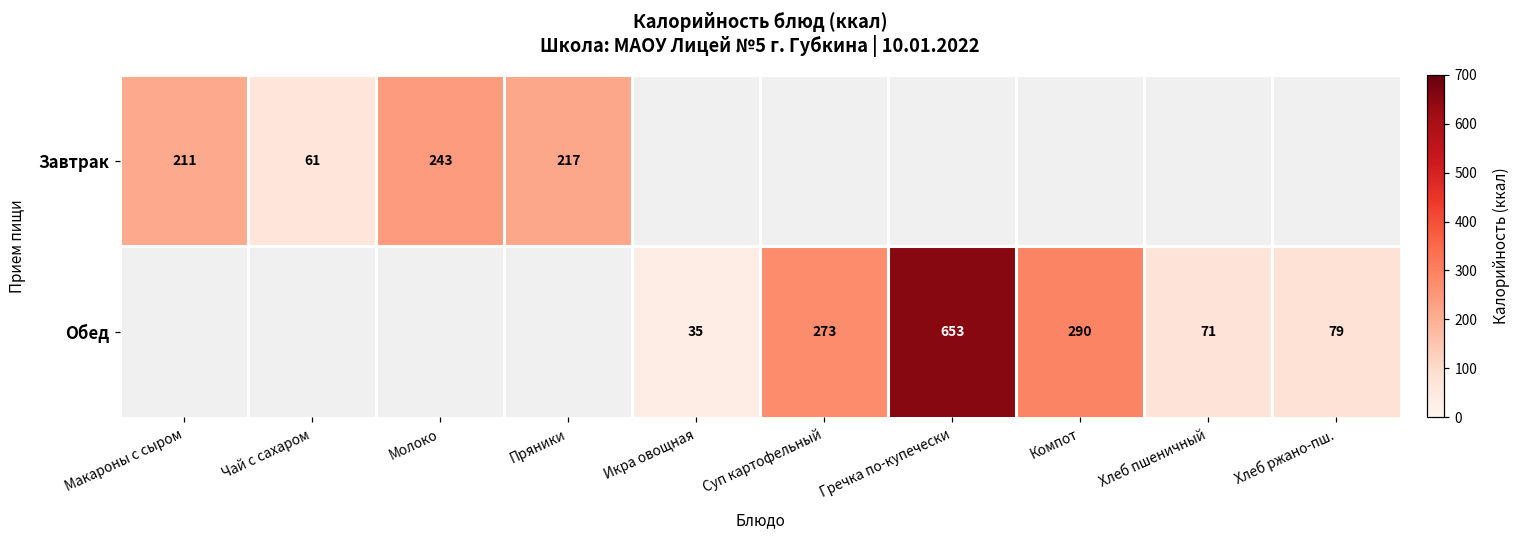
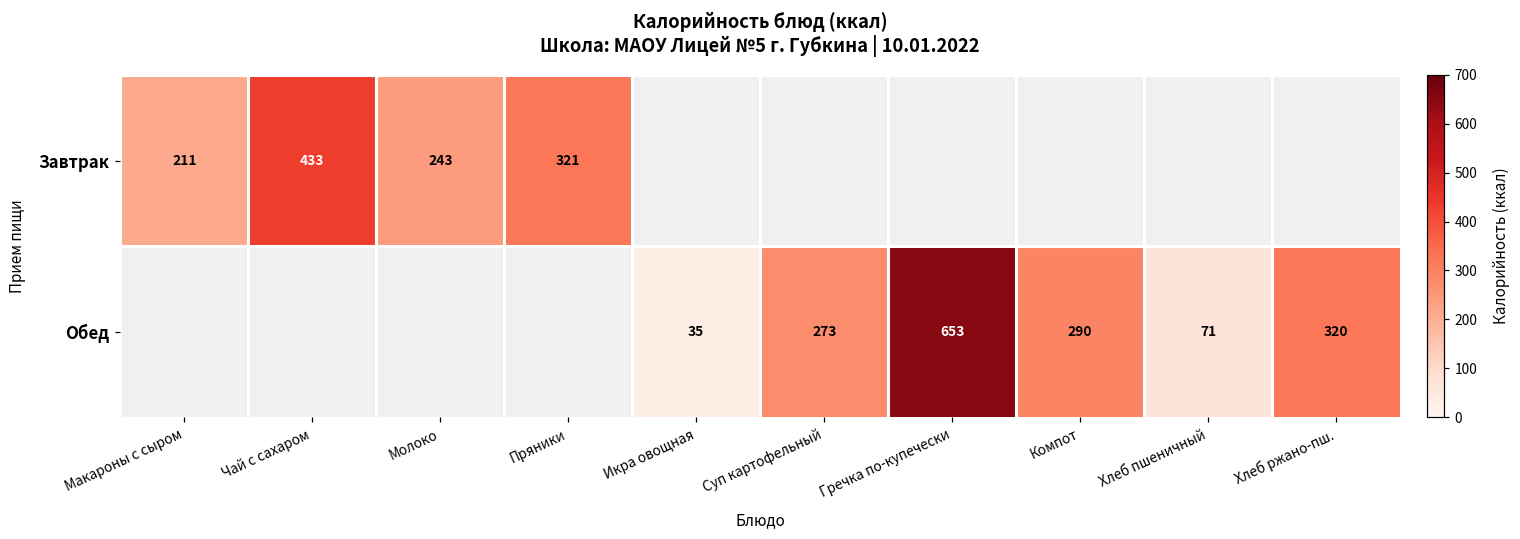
  {
    "Завтрак": {
      "Макароны с сыром": 211,
-     "Чай с сахаром": 61,
+     "Чай с сахаром": 433,
      "Молоко": 243,
-     "Пряники": 217
+     "Пряники": 321
    },
    "Обед": {
      "Икра овощная": 35,
      "Суп картофельный": 273,
      "Гречка по-купечески": 653,
      "Компот": 290,
      "Хлеб пшеничный": 71,
-     "Хлеб ржано-пш.": 79
+     "Хлеб ржано-пш.": 320
    }
  }
